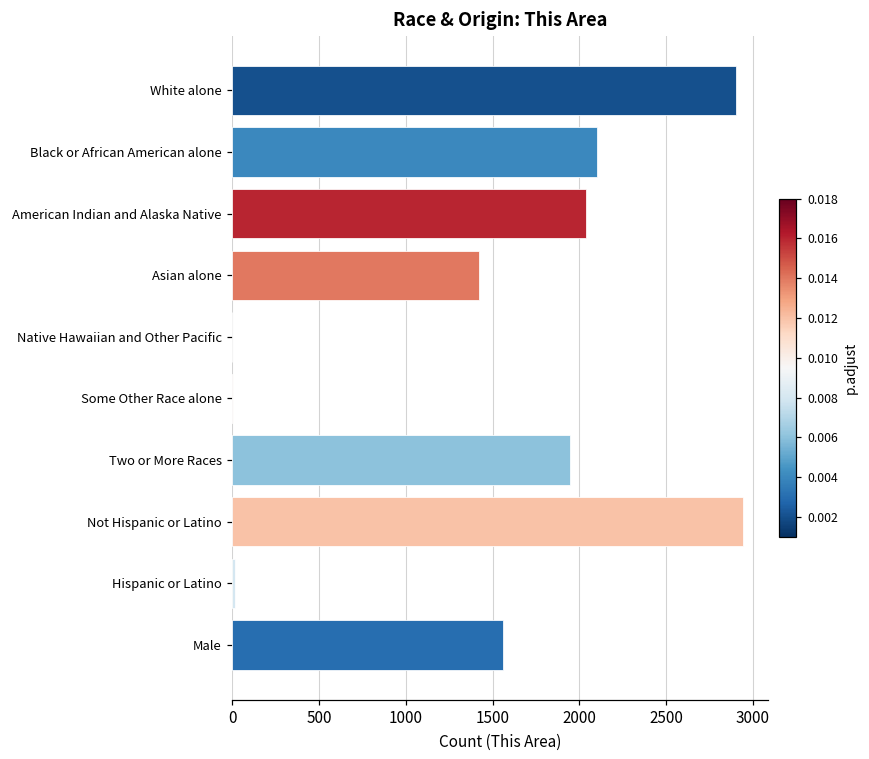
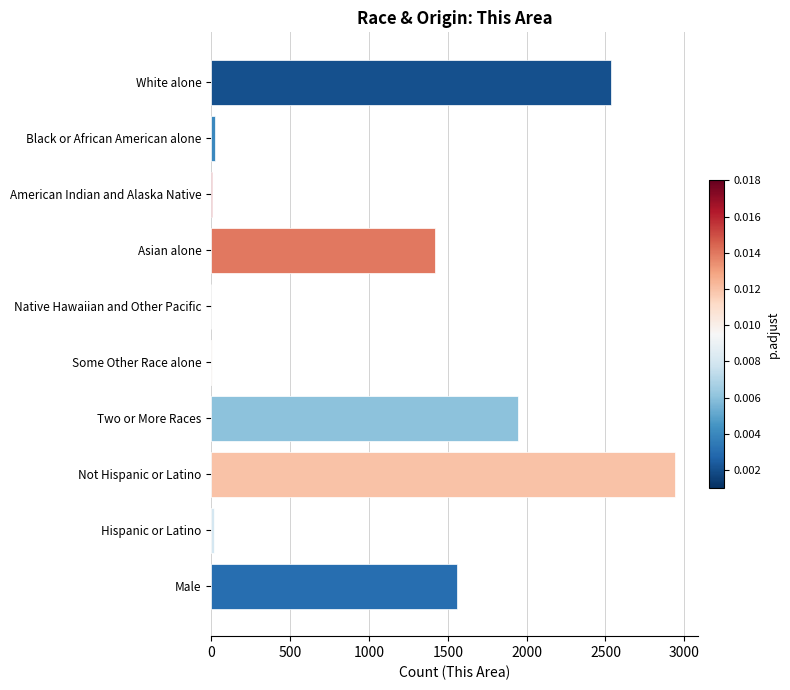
  {
-   "White alone": 2900,
-   "Black or African American alone": 2100,
-   "American Indian and Alaska Native": 2040,
+   "White alone": 2540,
+   "Black or African American alone": 30,
+   "American Indian and Alaska Native": 0,
    "Asian alone": 1420,
    "Native Hawaiian and Other Pacific": 0,
    "Two or More Races": 1940,
    "Not Hispanic or Latino": 2940,
    "Male": 1560
  }
